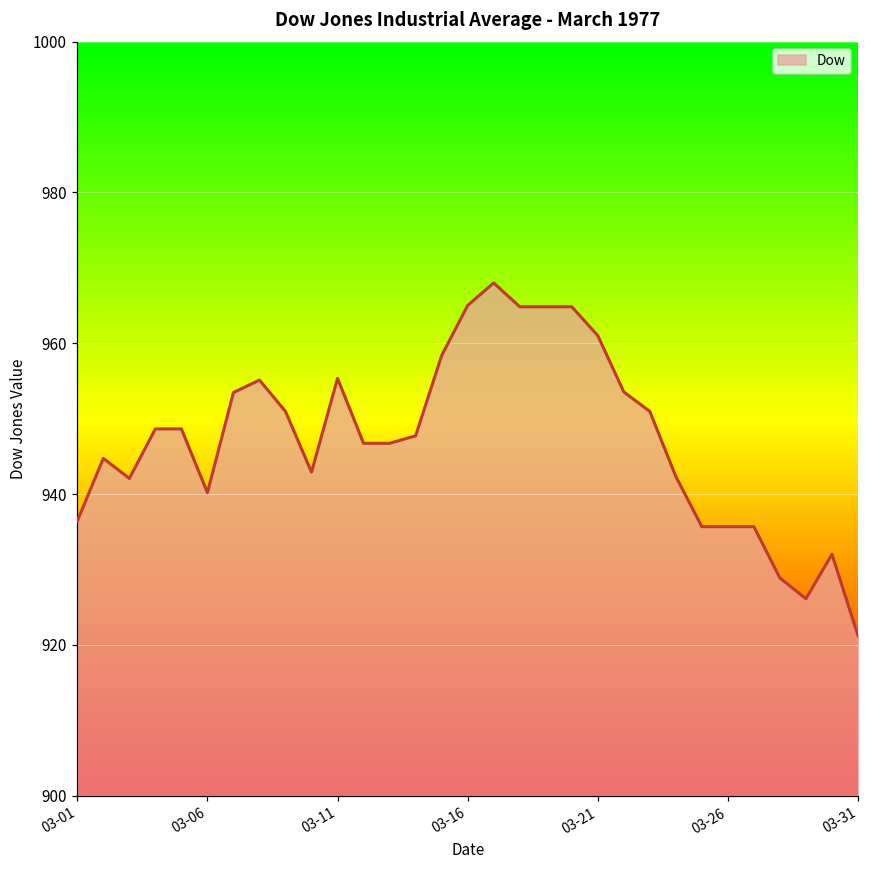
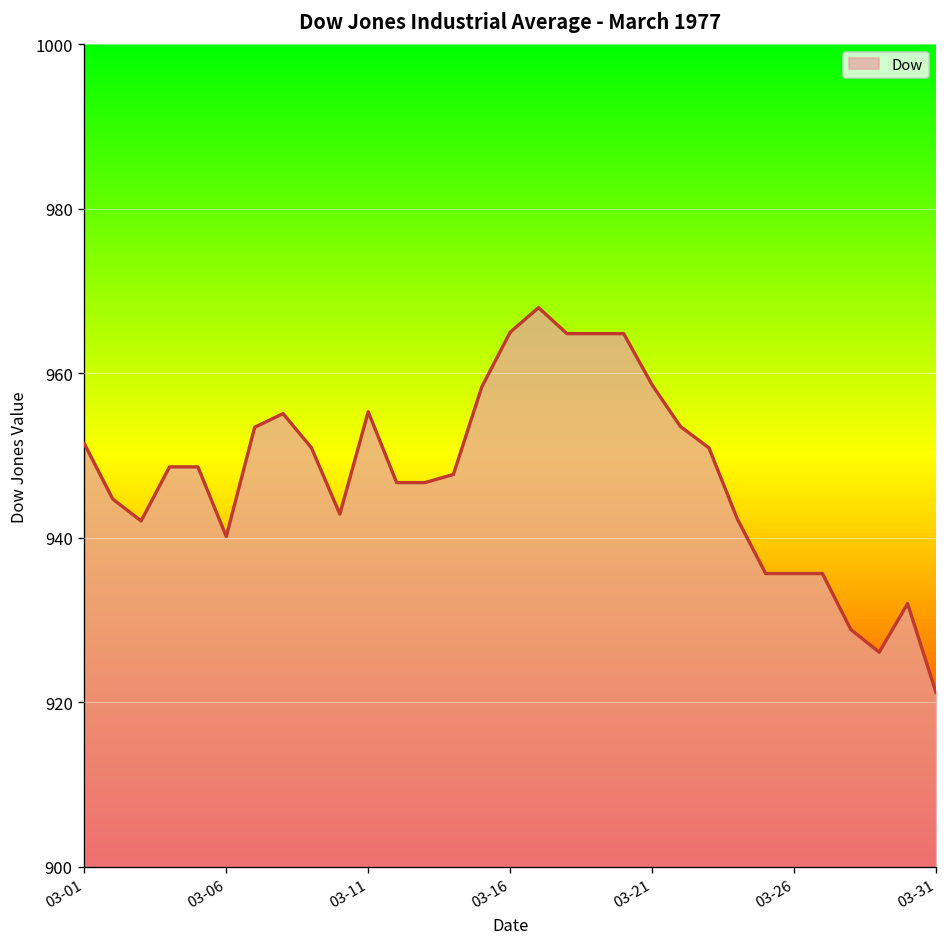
  {
-   "03-01": 936,
+   "03-01": 951,
    "03-06": 940,
    "03-11": 955,
    "03-16": 965,
-   "03-21": 961,
+   "03-21": 959,
    "03-26": 936,
    "03-31": 921
  }
